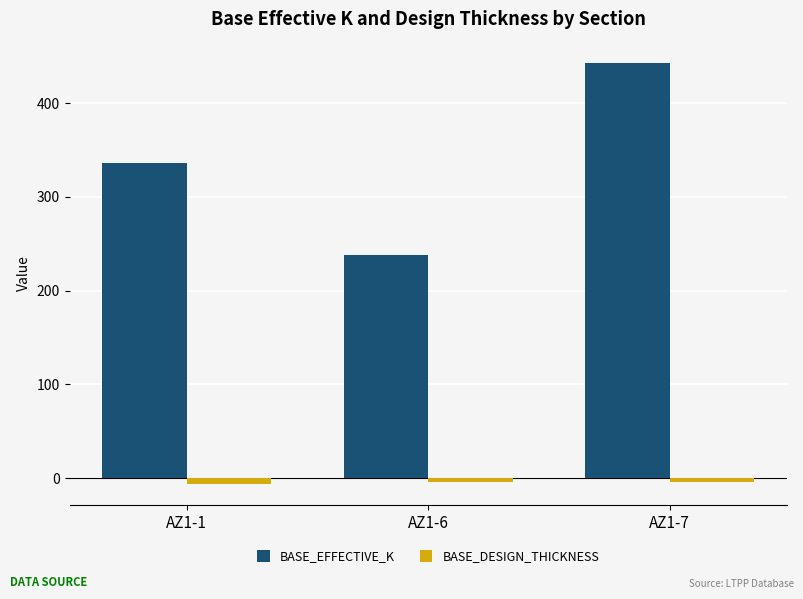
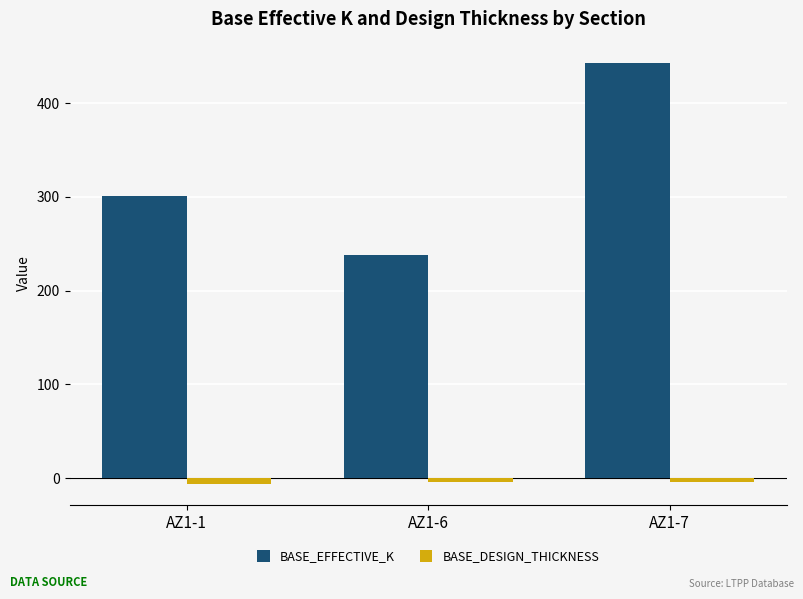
  {
    "BASE_EFFECTIVE_K": {
-     "AZ1-1": 340,
+     "AZ1-1": 300,
      "AZ1-6": 240,
      "AZ1-7": 440
    },
    "BASE_DESIGN_THICKNESS": {
      "AZ1-1": -10,
      "AZ1-6": 0,
      "AZ1-7": 0
    }
  }
